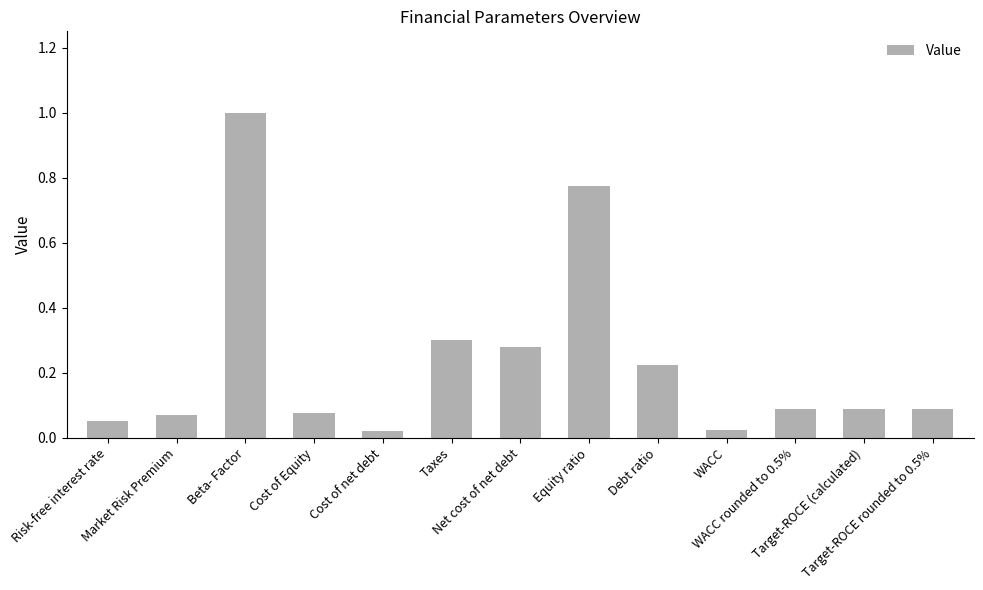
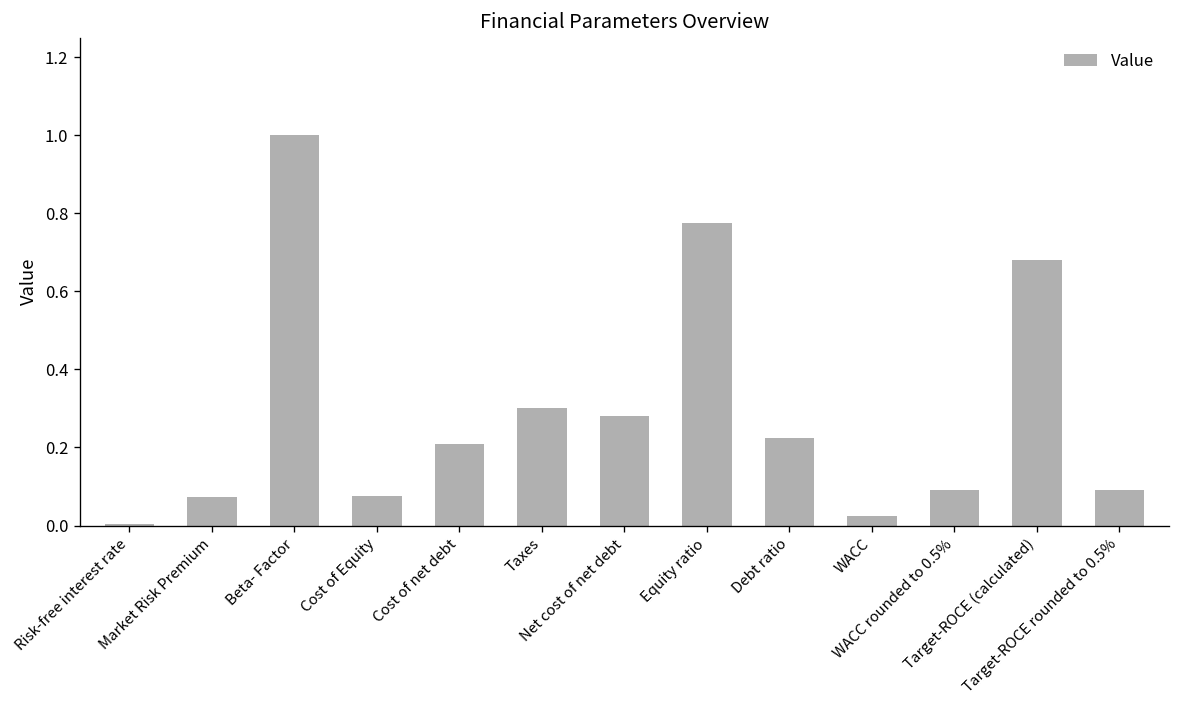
  {
-   "Risk-free interest rate": 0.05,
+   "Risk-free interest rate": 0.00,
    "Market Risk Premium": 0.07,
    "Beta- Factor": 1.00,
    "Cost of Equity": 0.08,
-   "Cost of net debt": 0.02,
+   "Cost of net debt": 0.21,
    "Taxes": 0.30,
    "Net cost of net debt": 0.28,
    "Equity ratio": 0.78,
    "Debt ratio": 0.22,
    "WACC": 0.02,
    "WACC rounded to 0.5%": 0.09,
-   "Target-ROCE (calculated)": 0.09,
+   "Target-ROCE (calculated)": 0.68,
    "Target-ROCE rounded to 0.5%": 0.09
  }
